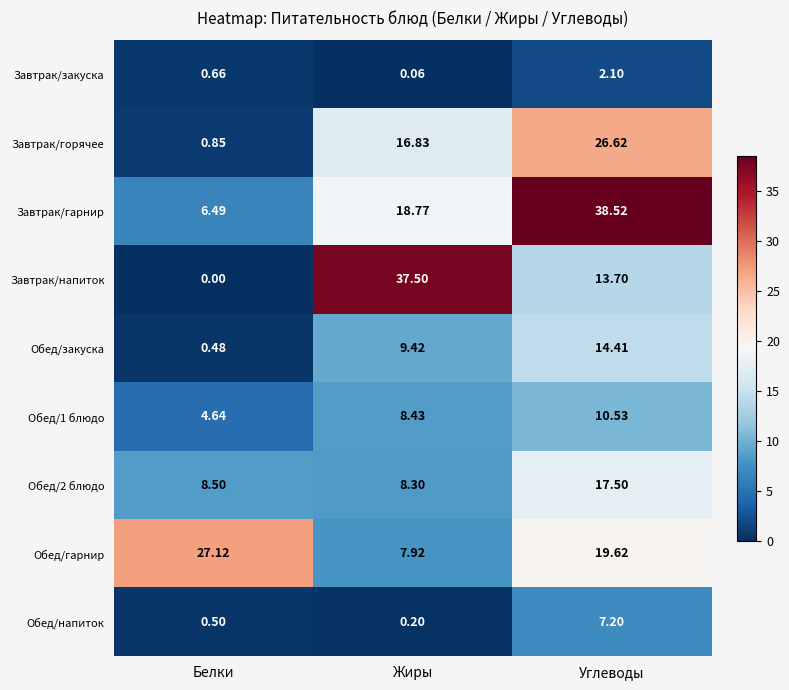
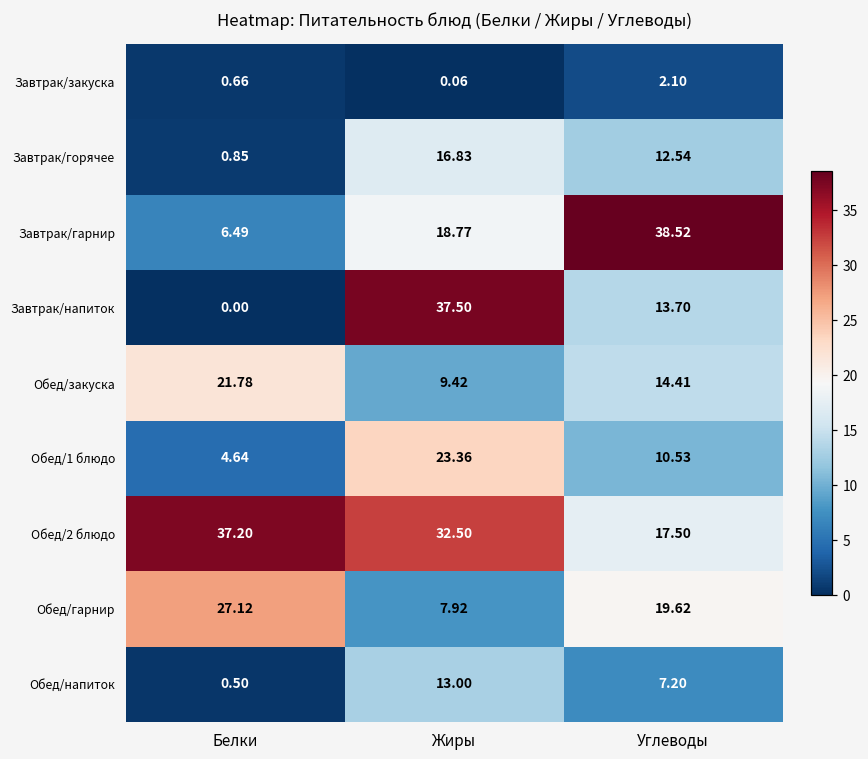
  {
    "Завтрак/закуска": {
      "Белки": 0.66,
      "Жиры": 0.06,
      "Углеводы": 2.10
    },
    "Завтрак/горячее": {
      "Белки": 0.85,
      "Жиры": 16.83,
-     "Углеводы": 26.62
+     "Углеводы": 12.54
    },
    "Завтрак/гарнир": {
      "Белки": 6.49,
      "Жиры": 18.77,
      "Углеводы": 38.52
    },
    "Завтрак/напиток": {
      "Белки": 0.00,
      "Жиры": 37.50,
      "Углеводы": 13.70
    },
    "Обед/закуска": {
-     "Белки": 0.48,
+     "Белки": 21.78,
      "Жиры": 9.42,
      "Углеводы": 14.41
    },
    "Обед/1 блюдо": {
      "Белки": 4.64,
-     "Жиры": 8.43,
+     "Жиры": 23.36,
      "Углеводы": 10.53
    },
    "Обед/2 блюдо": {
-     "Белки": 8.50,
-     "Жиры": 8.30,
+     "Белки": 37.20,
+     "Жиры": 32.50,
      "Углеводы": 17.50
    },
    "Обед/гарнир": {
      "Белки": 27.12,
      "Жиры": 7.92,
      "Углеводы": 19.62
    },
    "Обед/напиток": {
      "Белки": 0.50,
-     "Жиры": 0.20,
+     "Жиры": 13.00,
      "Углеводы": 7.20
    }
  }
